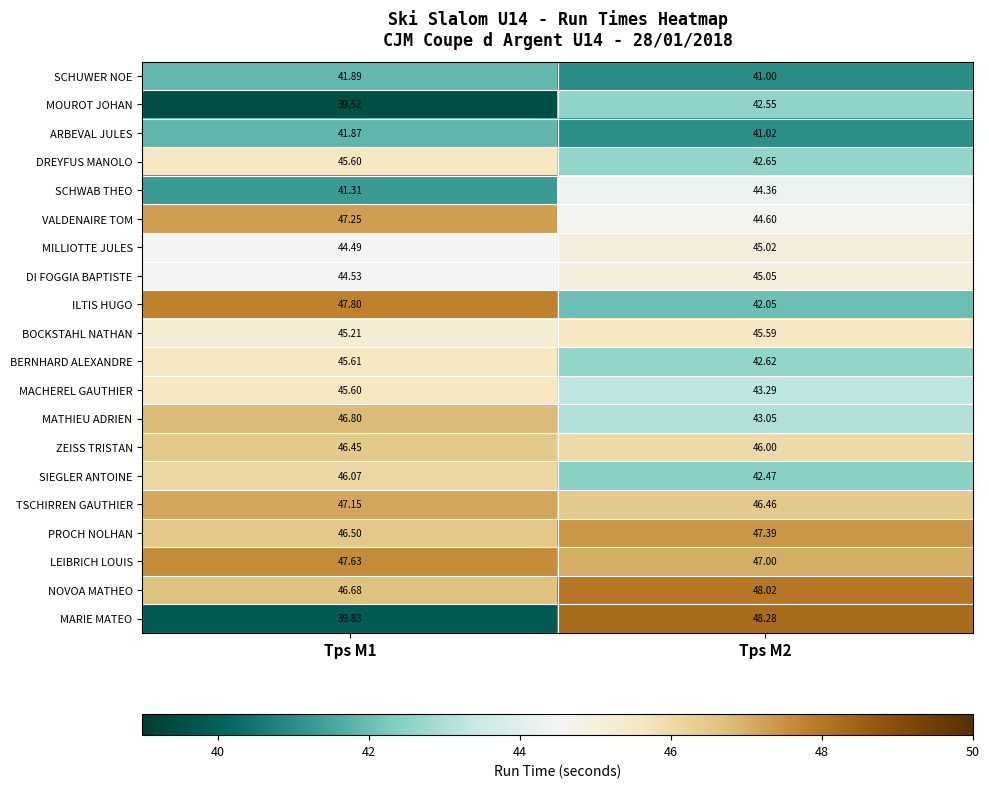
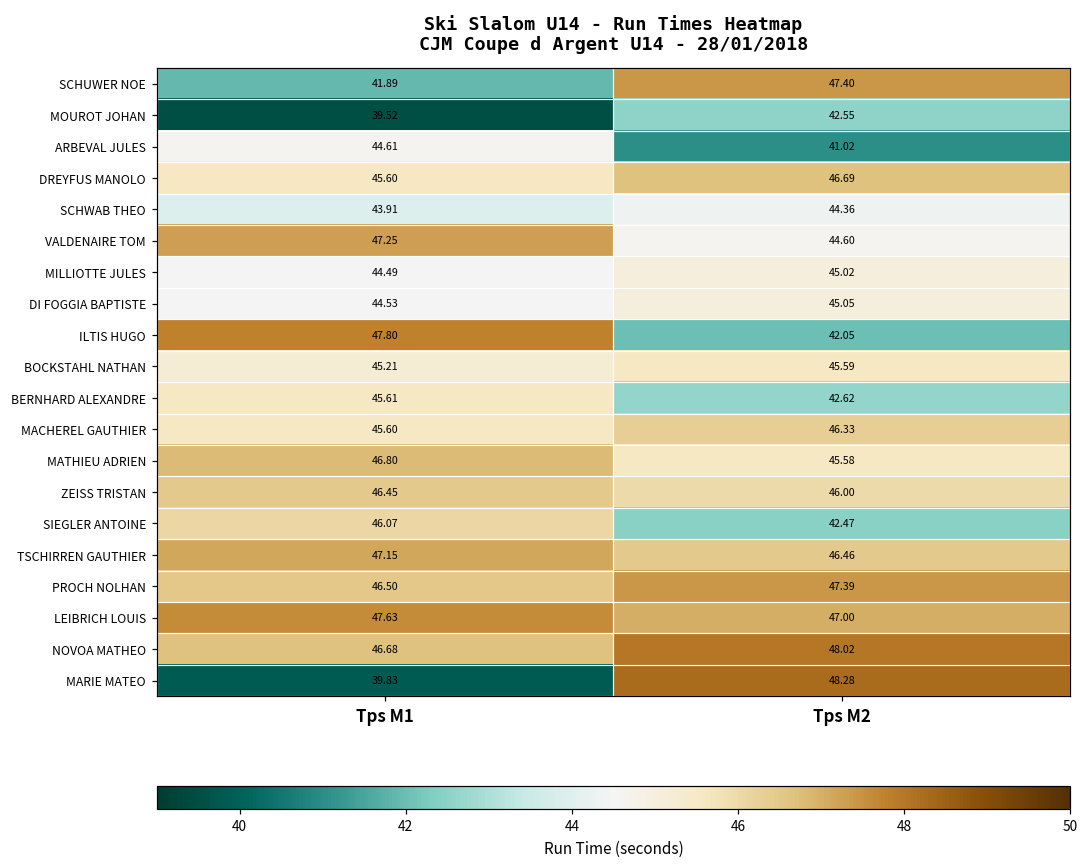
  {
    "SCHUWER NOE": {
      "Tps M1": 41.89,
-     "Tps M2": 41.00
+     "Tps M2": 47.40
    },
    "MOUROT JOHAN": {
      "Tps M1": 39.52,
      "Tps M2": 42.55
    },
    "ARBEVAL JULES": {
-     "Tps M1": 41.87,
+     "Tps M1": 44.61,
      "Tps M2": 41.02
    },
    "DREYFUS MANOLO": {
      "Tps M1": 45.60,
-     "Tps M2": 42.65
+     "Tps M2": 46.69
    },
    "SCHWAB THEO": {
-     "Tps M1": 41.31,
+     "Tps M1": 43.91,
      "Tps M2": 44.36
    },
    "VALDENAIRE TOM": {
      "Tps M1": 47.25,
      "Tps M2": 44.60
    },
    "MILLIOTTE JULES": {
      "Tps M1": 44.49,
      "Tps M2": 45.02
    },
    "DI FOGGIA BAPTISTE": {
      "Tps M1": 44.53,
      "Tps M2": 45.05
    },
    "ILTIS HUGO": {
      "Tps M1": 47.80,
      "Tps M2": 42.05
    },
    "BOCKSTAHL NATHAN": {
      "Tps M1": 45.21,
      "Tps M2": 45.59
    },
    "BERNHARD ALEXANDRE": {
      "Tps M1": 45.61,
      "Tps M2": 42.62
    },
    "MACHEREL GAUTHIER": {
      "Tps M1": 45.60,
-     "Tps M2": 43.29
+     "Tps M2": 46.33
    },
    "MATHIEU ADRIEN": {
      "Tps M1": 46.80,
-     "Tps M2": 43.05
+     "Tps M2": 45.58
    },
    "ZEISS TRISTAN": {
      "Tps M1": 46.45,
      "Tps M2": 46.00
    },
    "SIEGLER ANTOINE": {
      "Tps M1": 46.07,
      "Tps M2": 42.47
    },
    "TSCHIRREN GAUTHIER": {
      "Tps M1": 47.15,
      "Tps M2": 46.46
    },
    "PROCH NOLHAN": {
      "Tps M1": 46.50,
      "Tps M2": 47.39
    },
    "LEIBRICH LOUIS": {
      "Tps M1": 47.63,
      "Tps M2": 47.00
    },
    "NOVOA MATHEO": {
      "Tps M1": 46.68,
      "Tps M2": 48.02
    },
    "MARIE MATEO": {
      "Tps M1": 39.83,
      "Tps M2": 48.28
    }
  }
